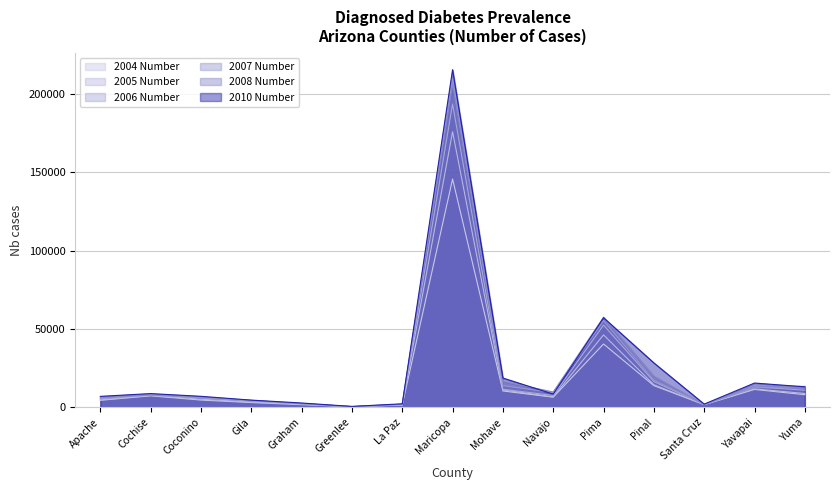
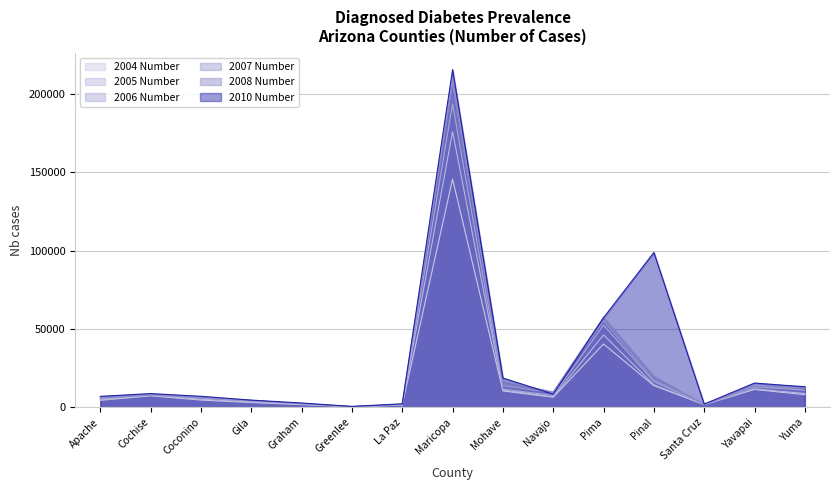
  {
    "2010 Number": {
      "Maricopa": 216000,
      "Mohave": 19000,
-     "Pinal": 28000,
+     "Pinal": 99000,
      "Yavapai": 15000
    }
  }
